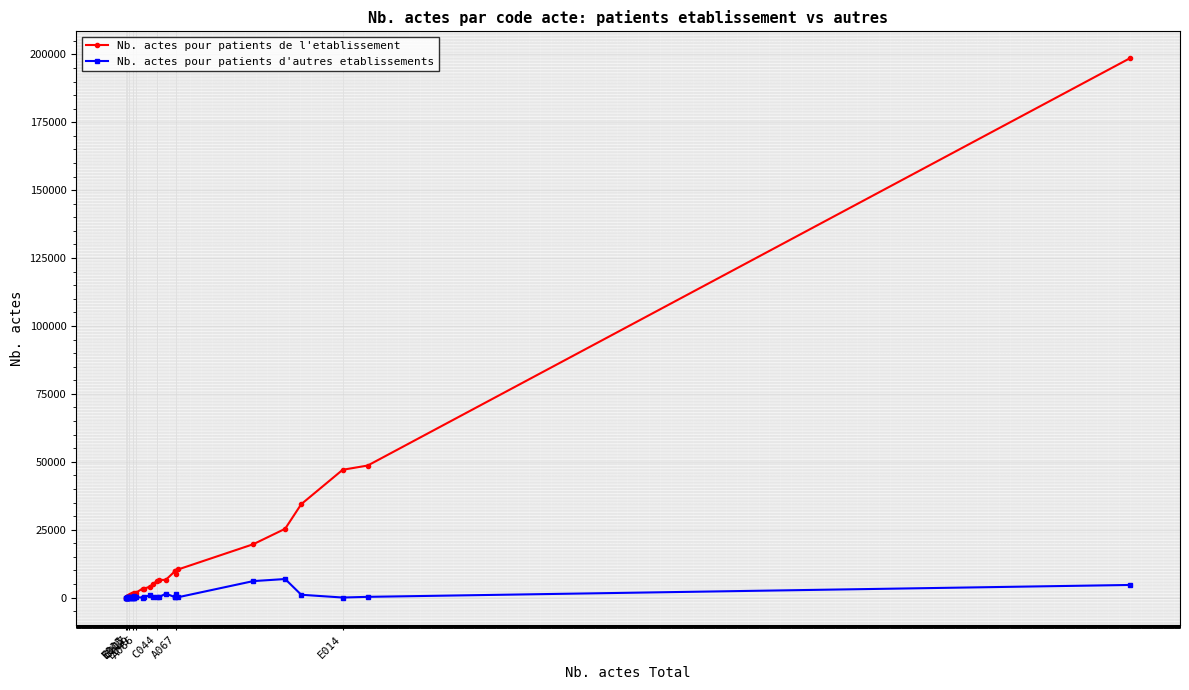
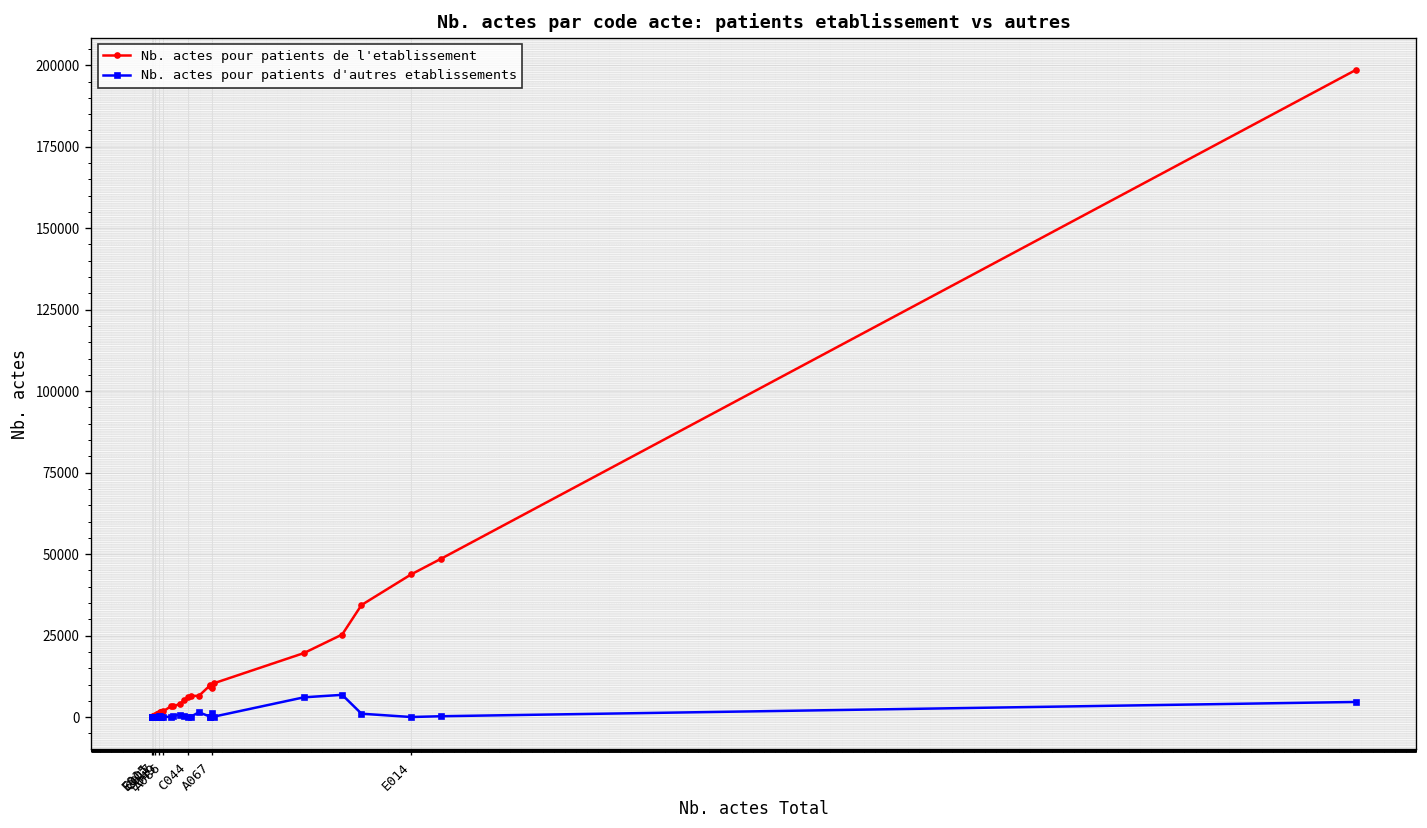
  {
    "Nb. actes pour patients de l'etablissement": {
      "A086": 2000,
      "C044": 6000,
      "A067": 9000,
-     "E014": 47000
+     "E014": 44000
    },
    "Nb. actes pour patients d'autres etablissements": {
      "A086": 0,
      "C044": 0,
      "A067": 1000,
      "E014": 0
    }
  }
